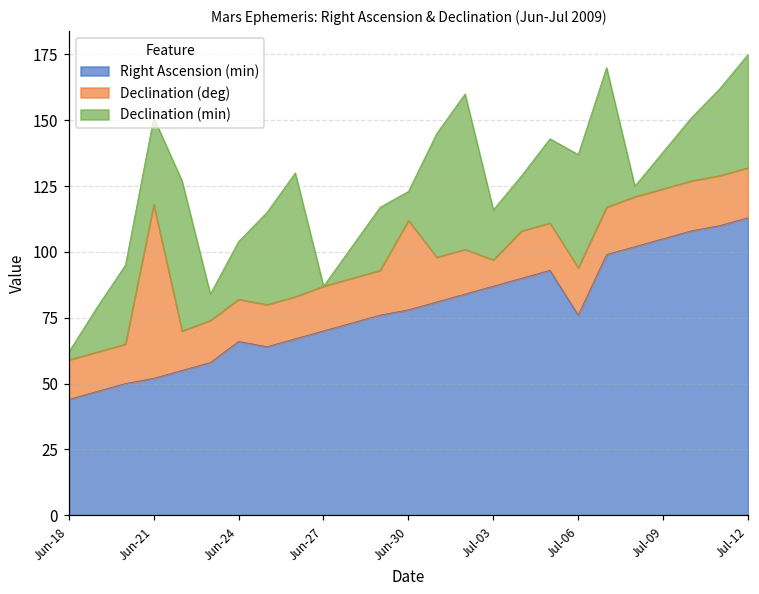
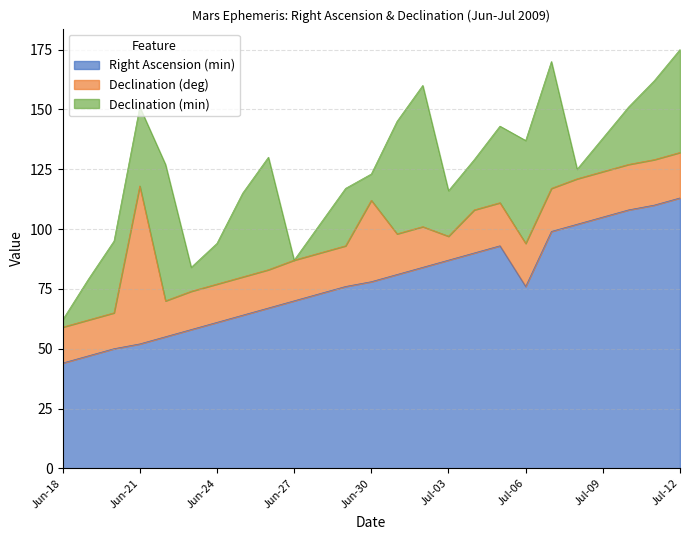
  {
    "Right Ascension (min)": {
      "Jun-18": 44,
      "Jun-21": 52,
-     "Jun-24": 66,
+     "Jun-24": 61,
      "Jun-27": 70,
      "Jun-30": 78,
      "Jul-03": 87,
      "Jul-06": 76,
      "Jul-09": 105,
      "Jul-12": 113
    },
    "Declination (deg)": {
      "Jun-18": 15,
      "Jun-21": 66,
      "Jun-24": 16,
      "Jun-30": 34,
      "Jul-03": 10,
      "Jul-06": 18,
      "Jul-09": 19,
      "Jul-12": 19
    },
    "Declination (min)": {
      "Jun-18": 3,
-     "Jun-24": 22,
+     "Jun-24": 17,
      "Jun-30": 11,
      "Jul-03": 19,
      "Jul-06": 43,
      "Jul-09": 14,
      "Jul-12": 43
    }
  }
